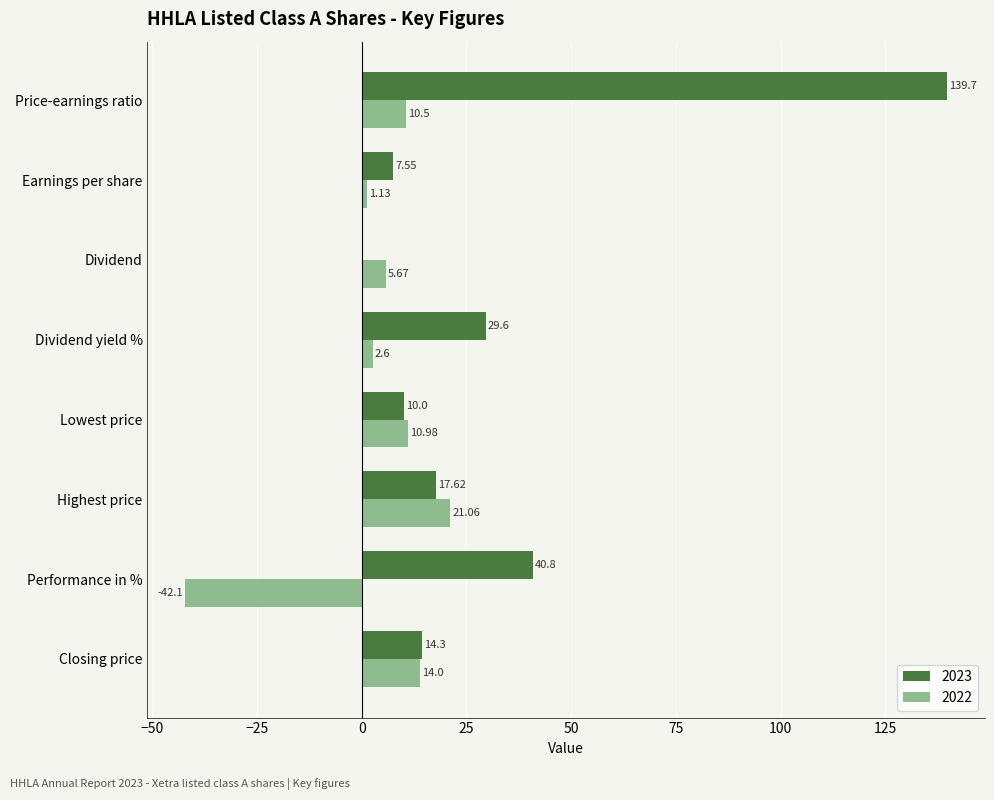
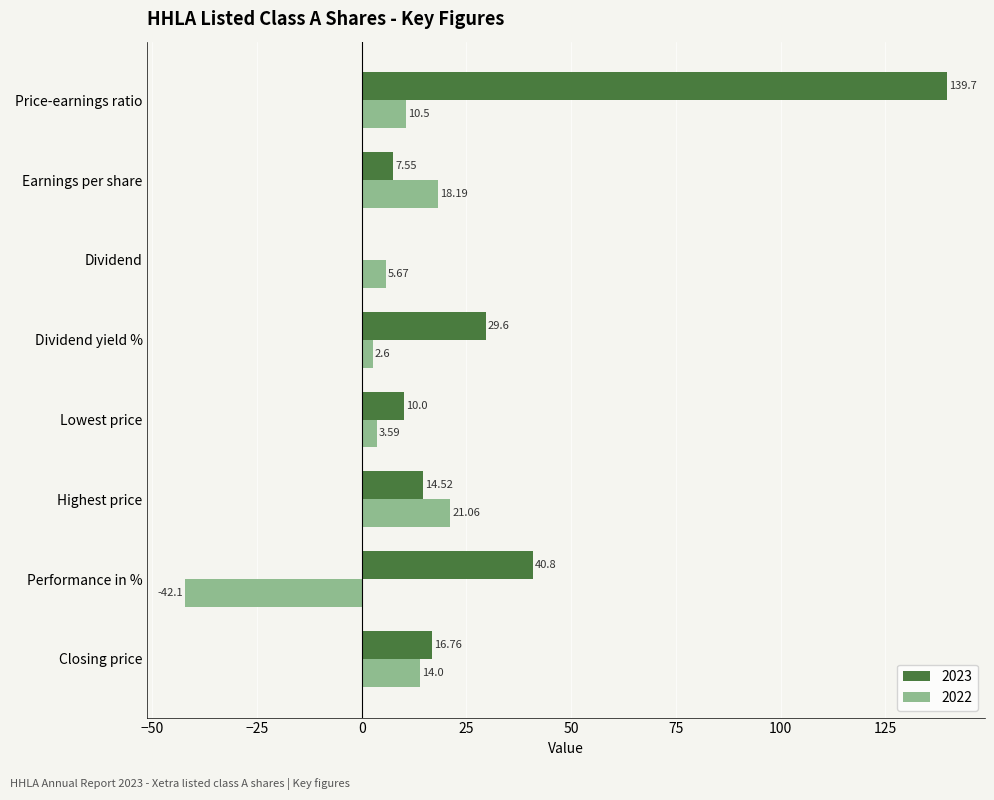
  {
    "2023": {
      "Price-earnings ratio": 139.7,
      "Earnings per share": 7.55,
      "Dividend yield %": 29.6,
      "Lowest price": 10.0,
-     "Highest price": 17.62,
+     "Highest price": 14.52,
      "Performance in %": 40.8,
-     "Closing price": 14.3
+     "Closing price": 16.76
    },
    "2022": {
      "Price-earnings ratio": 10.5,
-     "Earnings per share": 1.13,
+     "Earnings per share": 18.19,
      "Dividend": 5.67,
      "Dividend yield %": 2.6,
-     "Lowest price": 10.98,
+     "Lowest price": 3.59,
      "Highest price": 21.06,
      "Performance in %": -42.1,
      "Closing price": 14.0
    }
  }
